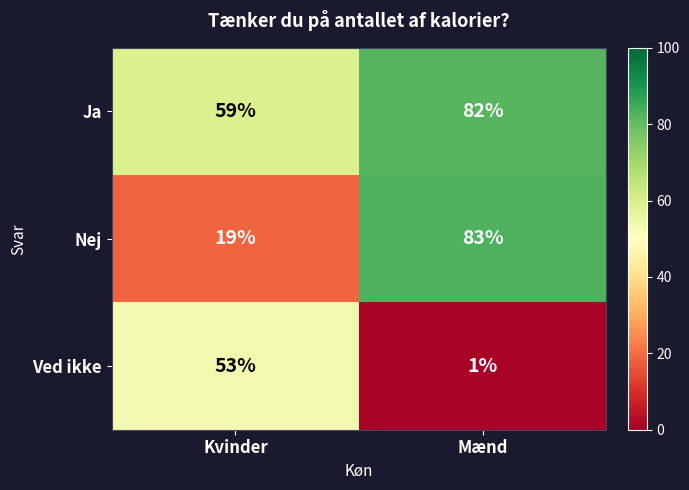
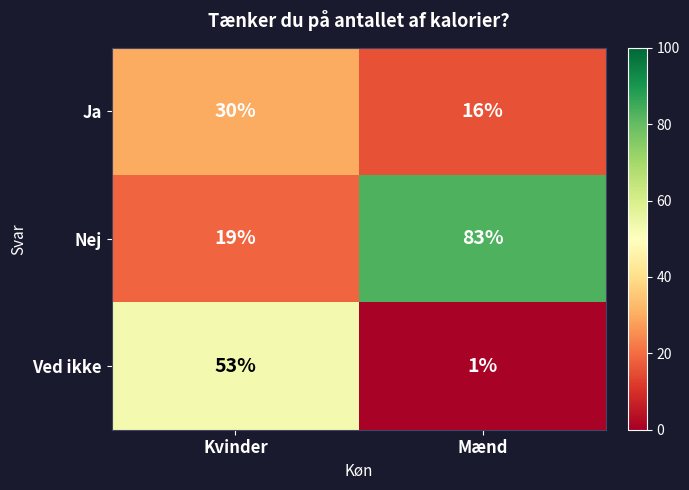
  {
    "Ja": {
-     "Kvinder": "59%",
-     "Mænd": "82%"
+     "Kvinder": "30%",
+     "Mænd": "16%"
    },
    "Nej": {
      "Kvinder": "19%",
      "Mænd": "83%"
    },
    "Ved ikke": {
      "Kvinder": "53%",
      "Mænd": "1%"
    }
  }
